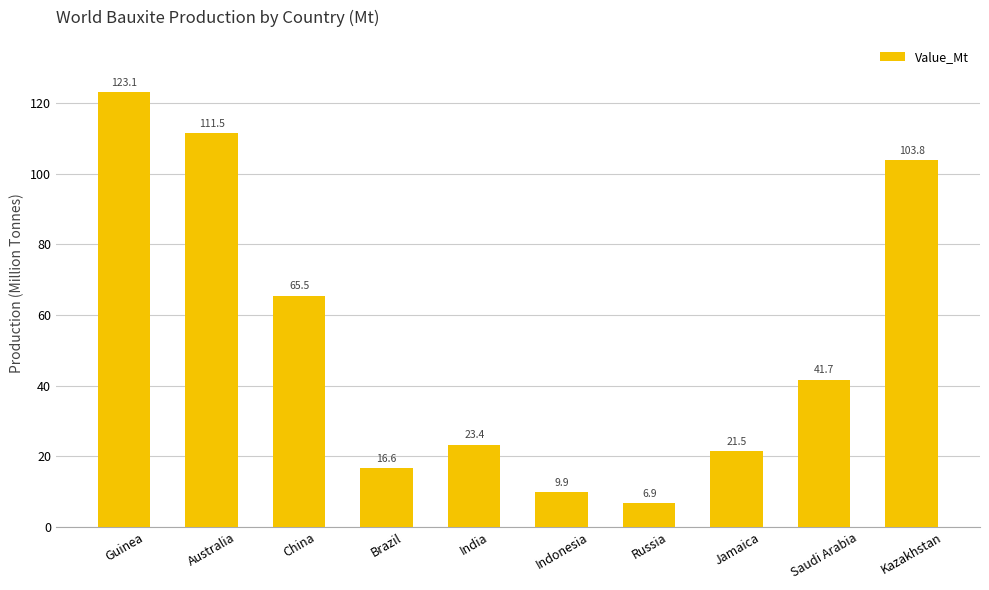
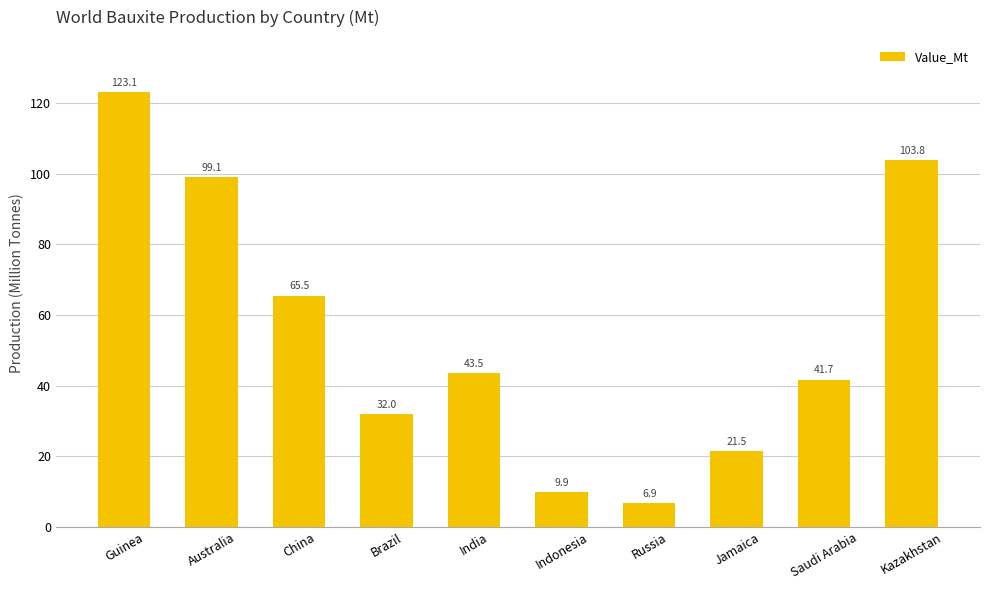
  {
    "Guinea": 123.1,
-   "Australia": 111.5,
+   "Australia": 99.1,
    "China": 65.5,
-   "Brazil": 16.6,
-   "India": 23.4,
+   "Brazil": 32.0,
+   "India": 43.5,
    "Indonesia": 9.9,
    "Russia": 6.9,
    "Jamaica": 21.5,
    "Saudi Arabia": 41.7,
    "Kazakhstan": 103.8
  }
